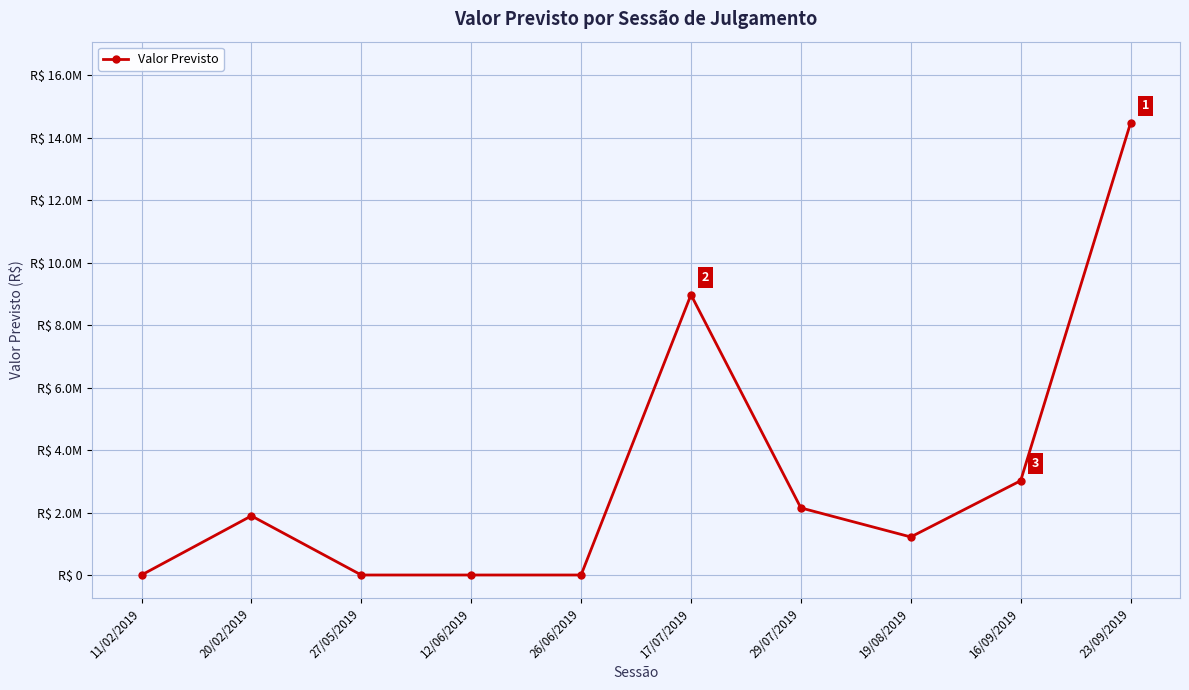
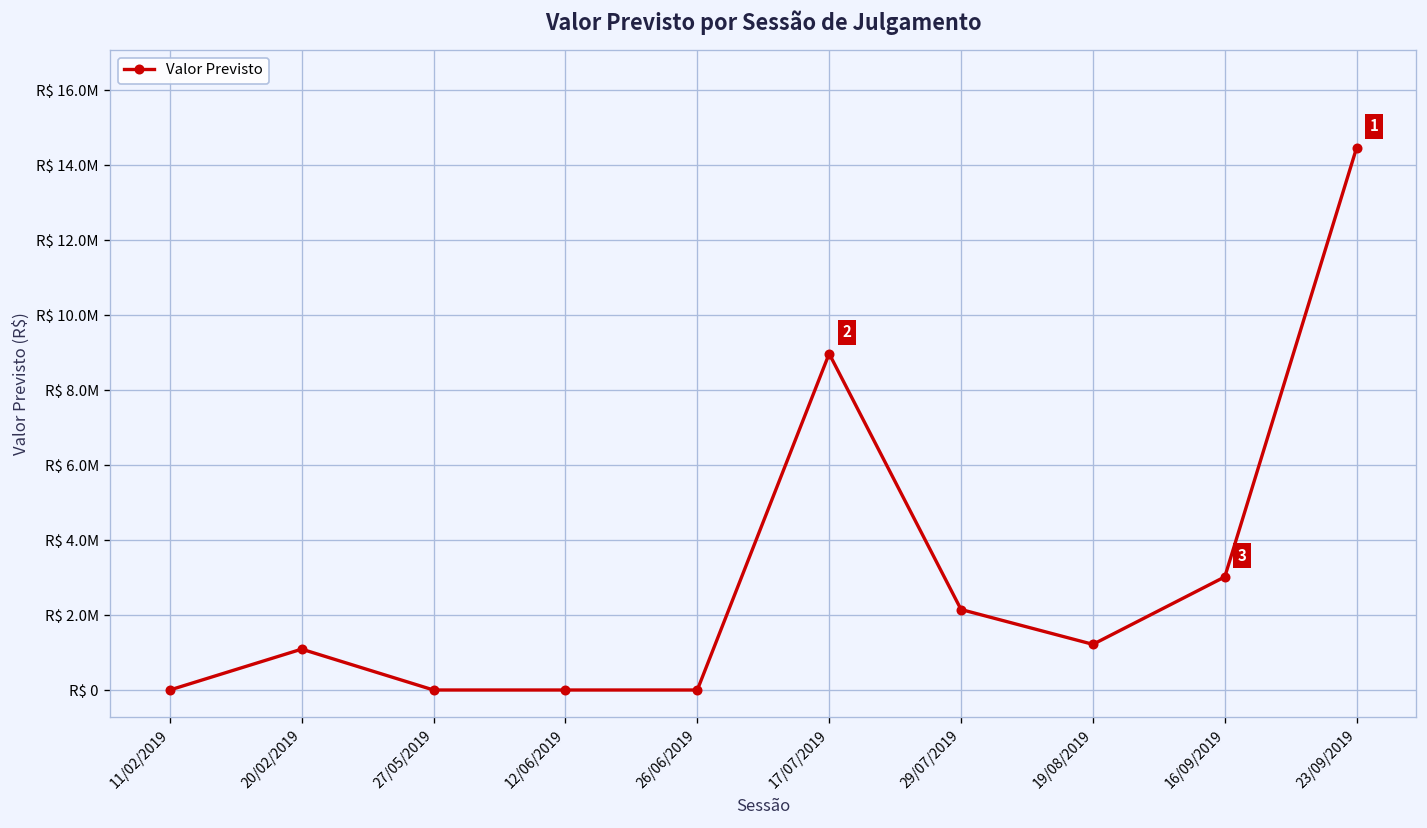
  {
    "11/02/2019": "R$ 0",
-   "20/02/2019": "R$ 1900000",
+   "20/02/2019": "R$ 1100000",
    "27/05/2019": "R$ 0",
    "12/06/2019": "R$ 0",
    "26/06/2019": "R$ 0",
    "29/07/2019": "R$ 2100000",
    "19/08/2019": "R$ 1200000"
  }
